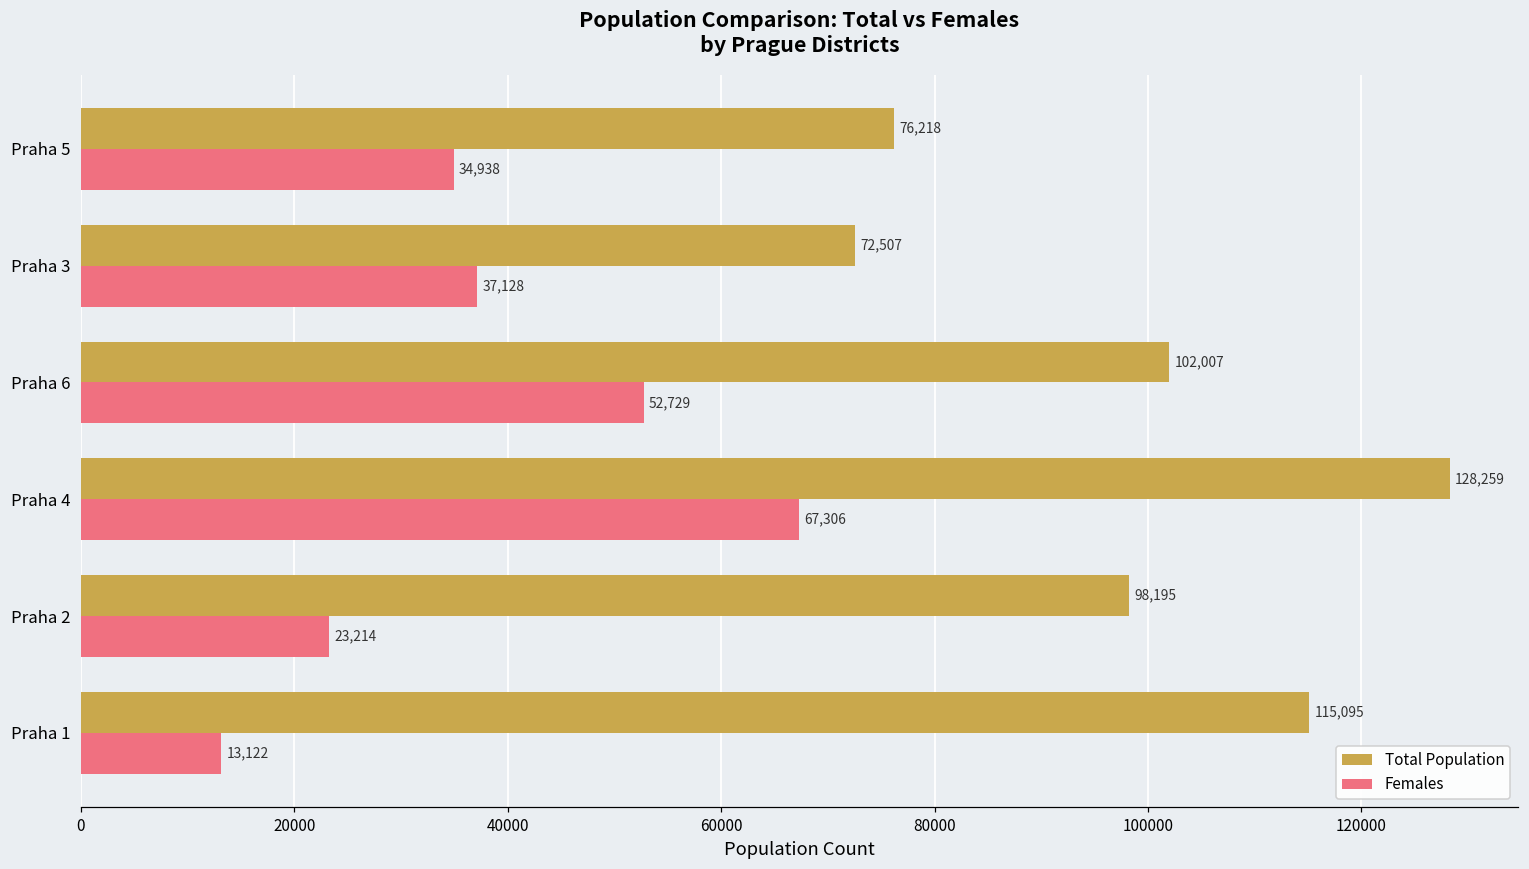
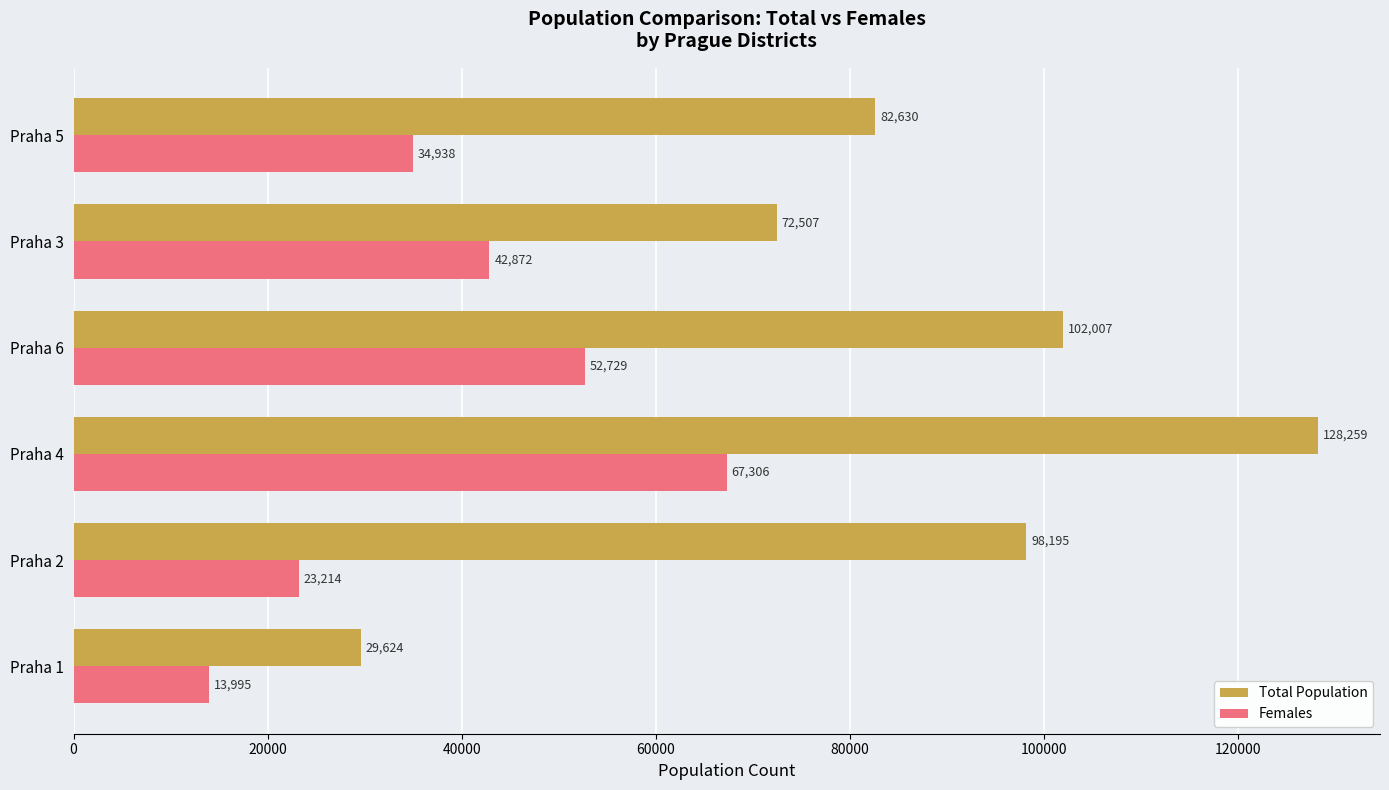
  {
    "Total Population": {
-     "Praha 5": "76,218",
+     "Praha 5": "82,630",
      "Praha 3": "72,507",
      "Praha 6": "102,007",
      "Praha 4": "128,259",
      "Praha 2": "98,195",
-     "Praha 1": "115,095"
+     "Praha 1": "29,624"
    },
    "Females": {
      "Praha 5": "34,938",
-     "Praha 3": "37,128",
+     "Praha 3": "42,872",
      "Praha 6": "52,729",
      "Praha 4": "67,306",
      "Praha 2": "23,214",
-     "Praha 1": "13,122"
+     "Praha 1": "13,995"
    }
  }
